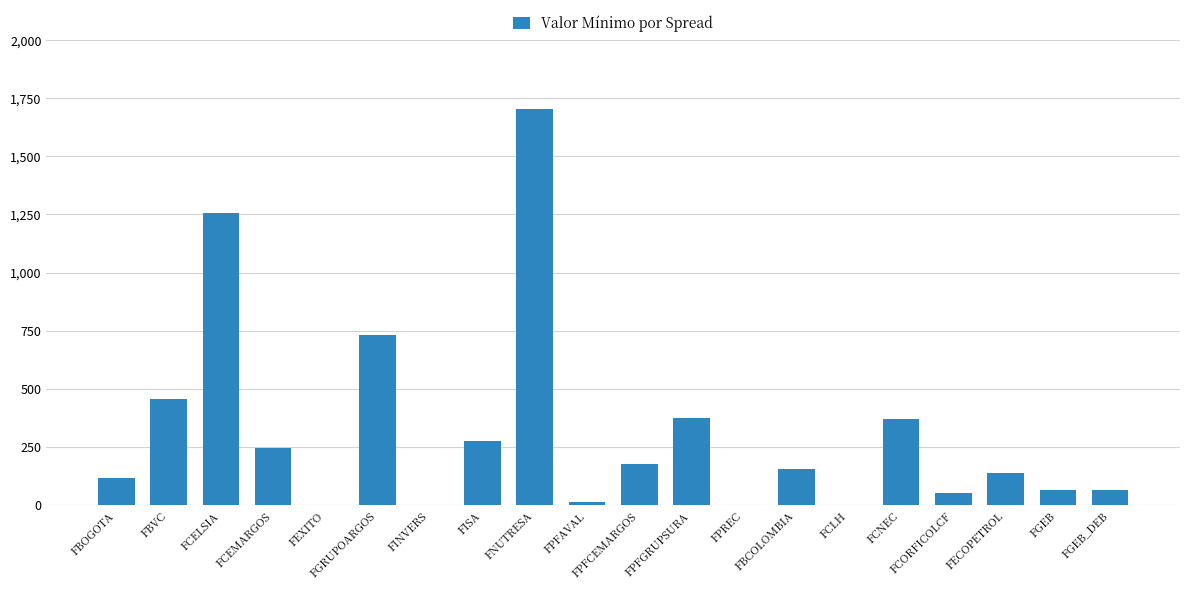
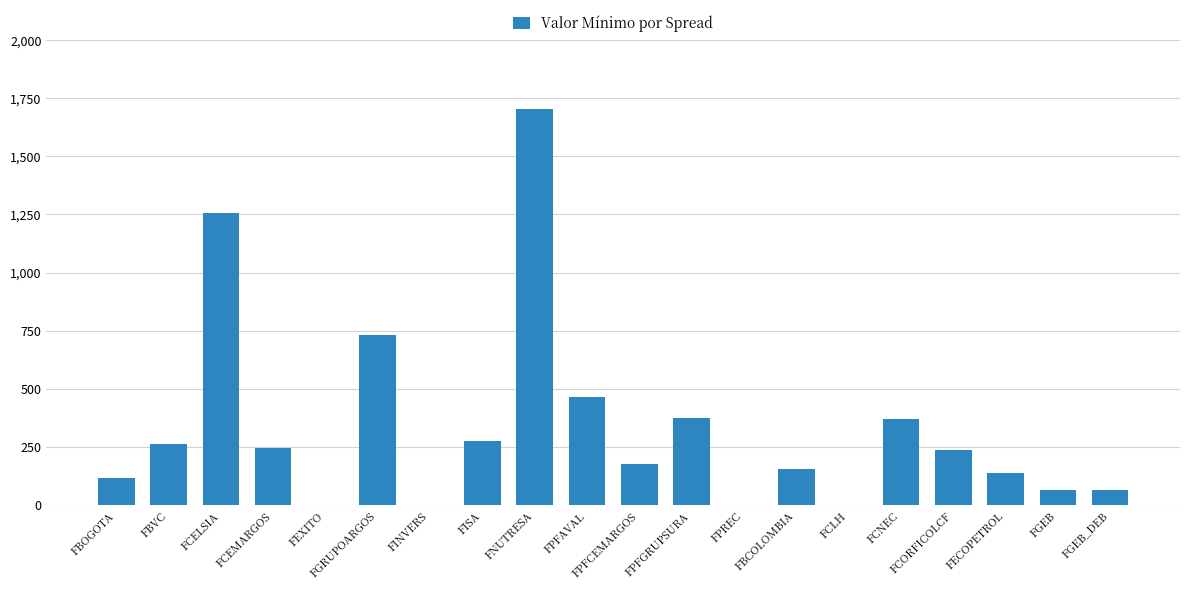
  {
    "FBOGOTA": "120",
-   "FBVC": "460",
+   "FBVC": "260",
    "FCELSIA": "1,260",
    "FCEMARGOS": "250",
    "FEXITO": "0",
    "FGRUPOARGOS": "730",
    "FINVERS": "0",
    "FISA": "280",
    "FNUTRESA": "1,710",
-   "FPFAVAL": "10",
+   "FPFAVAL": "470",
    "FPFCEMARGOS": "180",
    "FPFGRUPSURA": "380",
    "FPREC": "0",
    "FBCOLOMBIA": "150",
    "FCLH": "0",
    "FCNEC": "370",
-   "FCORFICOLCF": "50",
+   "FCORFICOLCF": "240",
    "FECOPETROL": "140",
    "FGEB": "60",
    "FGEB_DEB": "60"
  }
